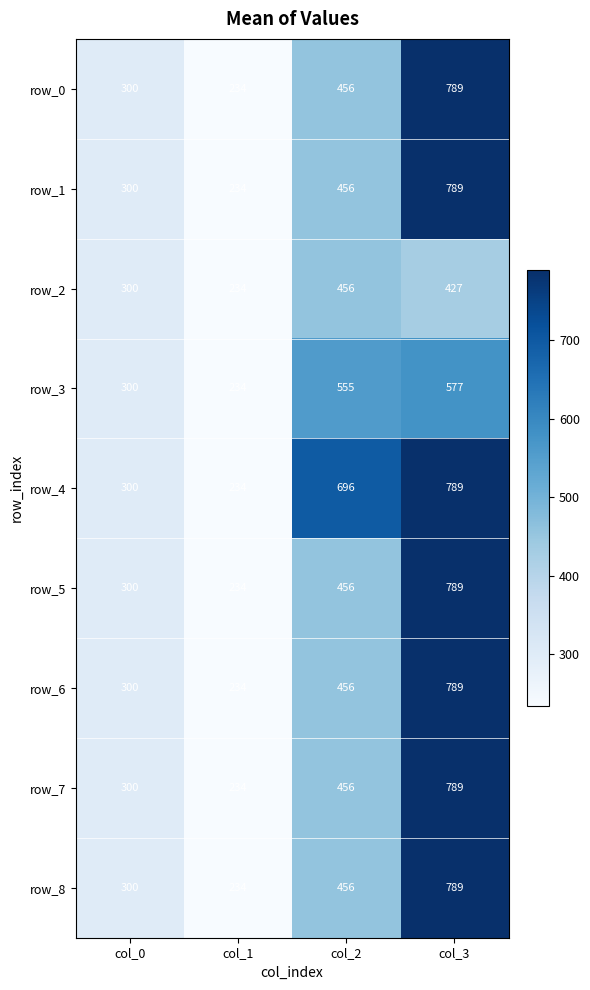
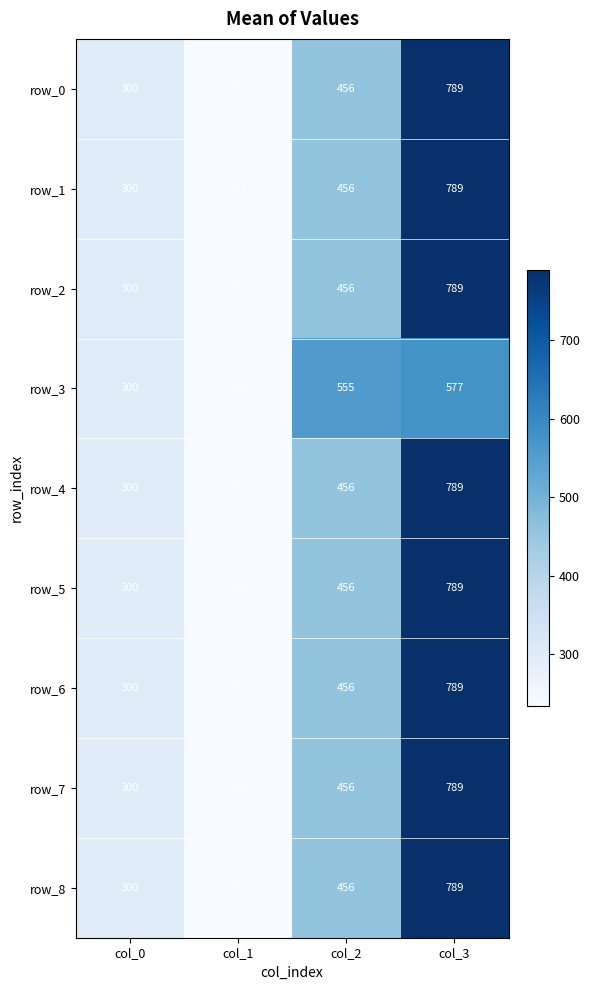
  {
    "row_0": {
      "col_2": 456,
      "col_3": 789
    },
    "row_1": {
      "col_2": 456,
      "col_3": 789
    },
    "row_2": {
      "col_2": 456,
-     "col_3": 427
+     "col_3": 789
    },
    "row_3": {
      "col_2": 555,
      "col_3": 577
    },
    "row_4": {
-     "col_2": 696,
+     "col_2": 456,
      "col_3": 789
    },
    "row_5": {
      "col_2": 456,
      "col_3": 789
    },
    "row_6": {
      "col_2": 456,
      "col_3": 789
    },
    "row_7": {
      "col_2": 456,
      "col_3": 789
    },
    "row_8": {
      "col_2": 456,
      "col_3": 789
    }
  }
